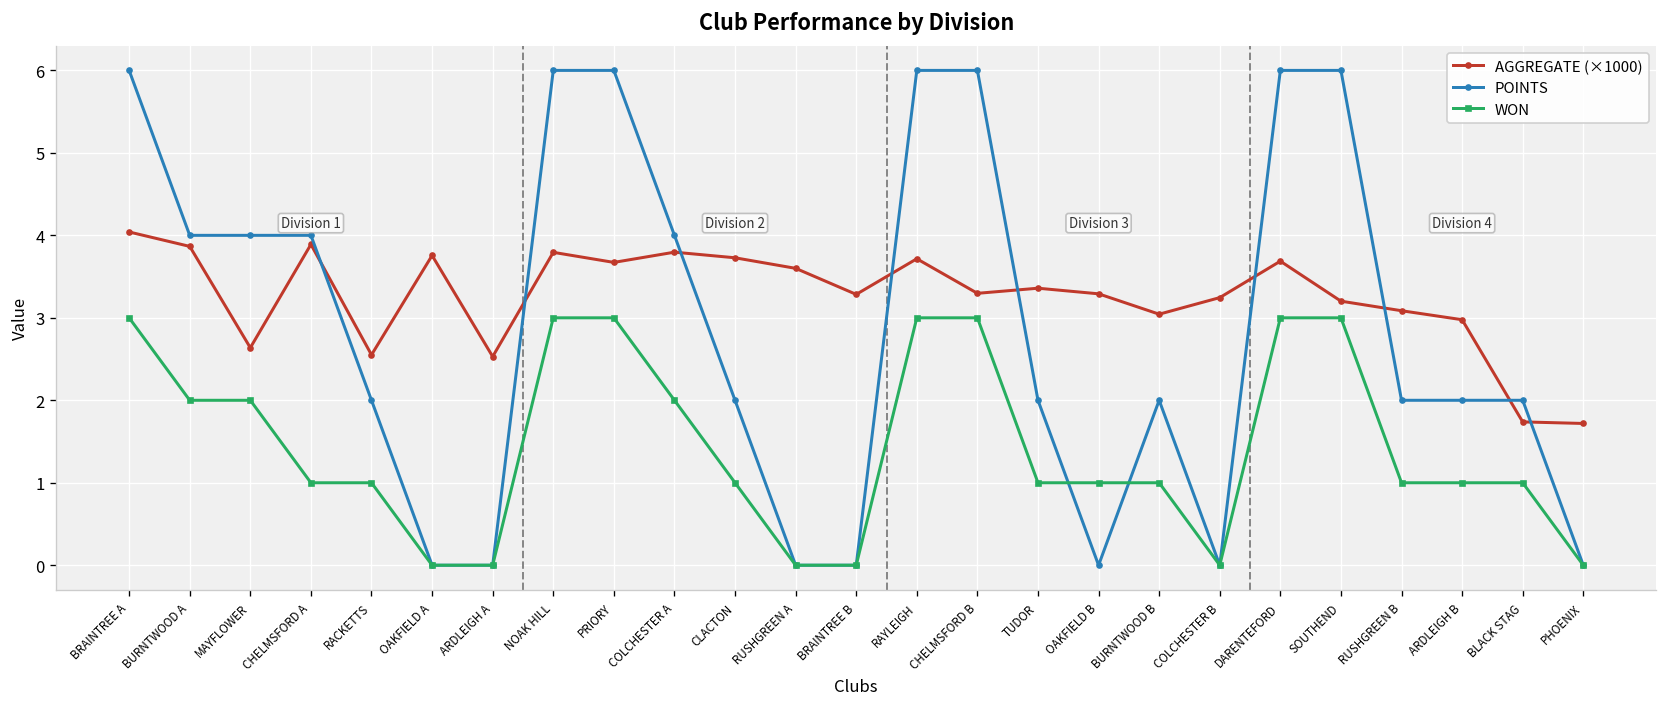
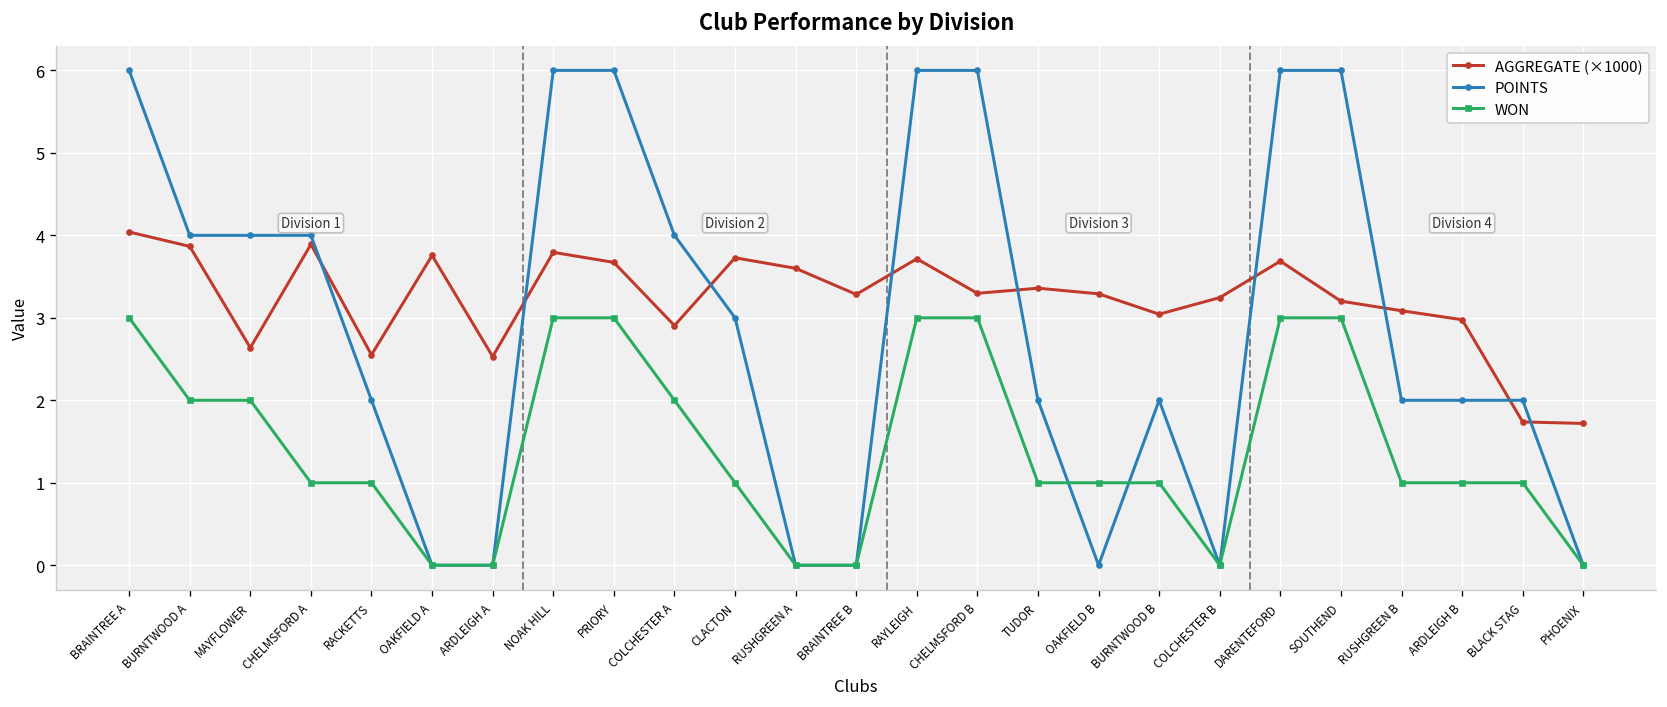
  {
    "AGGREGATE (×1000)": {
      "BRAINTREE A": 4.0,
      "BURNTWOOD A": 3.9,
      "MAYFLOWER": 2.6,
      "CHELMSFORD A": 3.9,
      "RACKETTS": 2.6,
      "OAKFIELD A": 3.8,
      "ARDLEIGH A": 2.5,
      "NOAK HILL": 3.8,
      "PRIORY": 3.7,
-     "COLCHESTER A": 3.8,
+     "COLCHESTER A": 2.9,
      "RUSHGREEN A": 3.6,
      "BRAINTREE B": 3.3,
      "RAYLEIGH": 3.7,
      "CHELMSFORD B": 3.3,
      "TUDOR": 3.4,
      "OAKFIELD B": 3.3,
      "BURNTWOOD B": 3.0,
      "COLCHESTER B": 3.2,
      "DARENTEFORD": 3.7,
      "SOUTHEND": 3.2,
      "RUSHGREEN B": 3.1,
      "ARDLEIGH B": 3.0,
      "BLACK STAG": 1.7,
      "PHOENIX": 1.7
    },
    "POINTS": {
      "BRAINTREE A": 6,
      "BURNTWOOD A": 4,
      "MAYFLOWER": 4,
      "RACKETTS": 2,
      "NOAK HILL": 6,
      "PRIORY": 6,
      "COLCHESTER A": 4,
-     "CLACTON": 2,
+     "CLACTON": 3,
      "RAYLEIGH": 6,
      "CHELMSFORD B": 6,
      "TUDOR": 2,
      "OAKFIELD B": 0,
      "BURNTWOOD B": 2,
      "DARENTEFORD": 6,
      "SOUTHEND": 6,
      "RUSHGREEN B": 2,
      "ARDLEIGH B": 2,
      "BLACK STAG": 2
    },
    "WON": {
      "BRAINTREE A": 3.0,
      "BURNTWOOD A": 2.0,
      "MAYFLOWER": 2.0,
      "CHELMSFORD A": 1.0,
      "RACKETTS": 1.0,
      "NOAK HILL": 3.0,
      "PRIORY": 3.0,
      "COLCHESTER A": 2.0,
      "CLACTON": 1.0,
      "RAYLEIGH": 3.0,
      "CHELMSFORD B": 3.0,
      "TUDOR": 1.0,
      "OAKFIELD B": 1.0,
      "BURNTWOOD B": 1.0,
      "DARENTEFORD": 3.0,
      "SOUTHEND": 3.0,
      "RUSHGREEN B": 1.0,
      "ARDLEIGH B": 1.0,
      "BLACK STAG": 1.0
    }
  }
